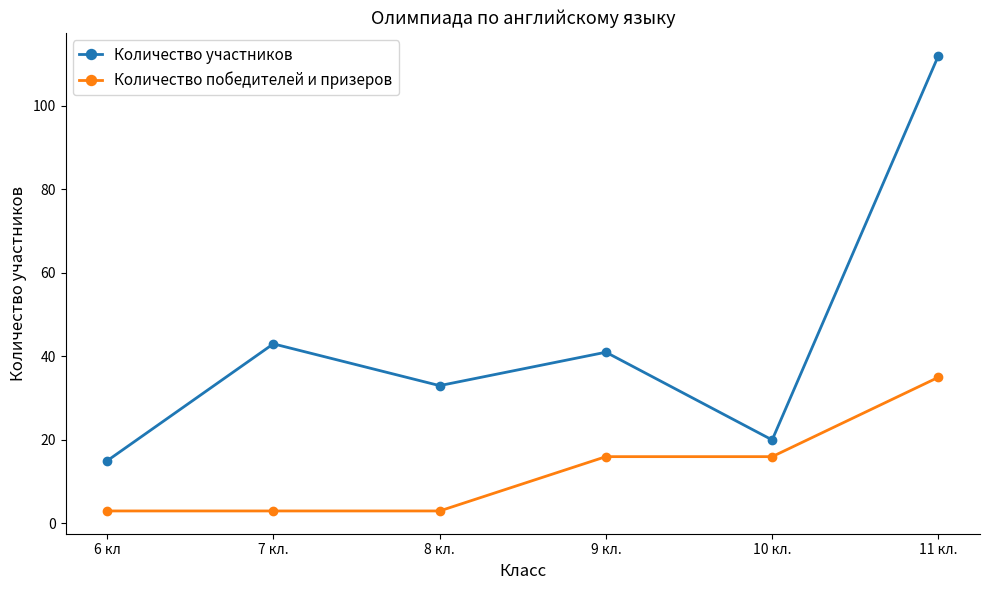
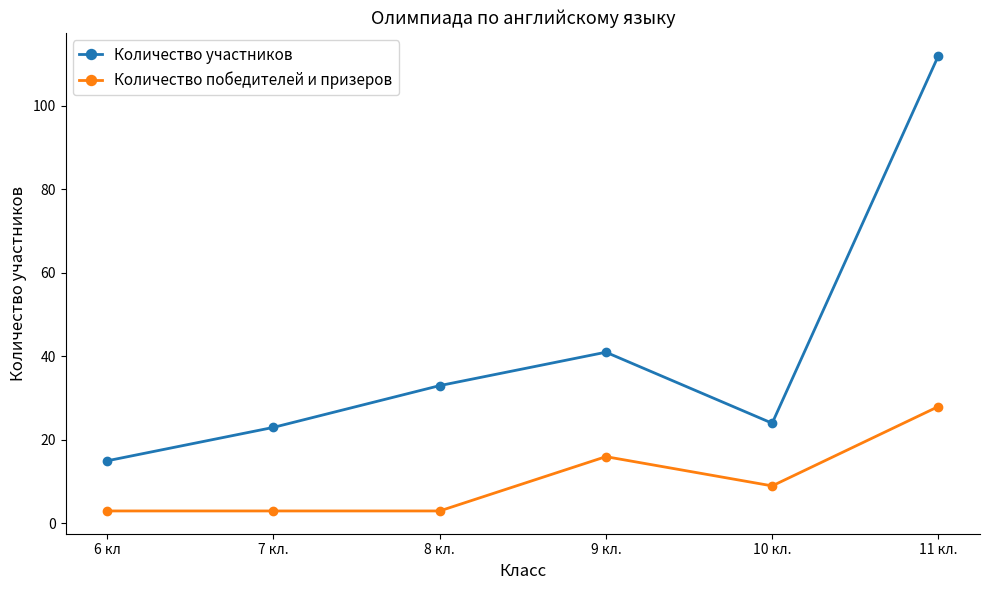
  {
    "Количество участников": {
      "6 кл": 15,
-     "7 кл.": 43,
+     "7 кл.": 23,
      "8 кл.": 33,
      "9 кл.": 41,
-     "10 кл.": 20,
+     "10 кл.": 24,
      "11 кл.": 112
    },
    "Количество победителей и призеров": {
      "6 кл": 3,
      "7 кл.": 3,
      "8 кл.": 3,
      "9 кл.": 16,
-     "10 кл.": 16,
-     "11 кл.": 35
+     "10 кл.": 9,
+     "11 кл.": 28
    }
  }
